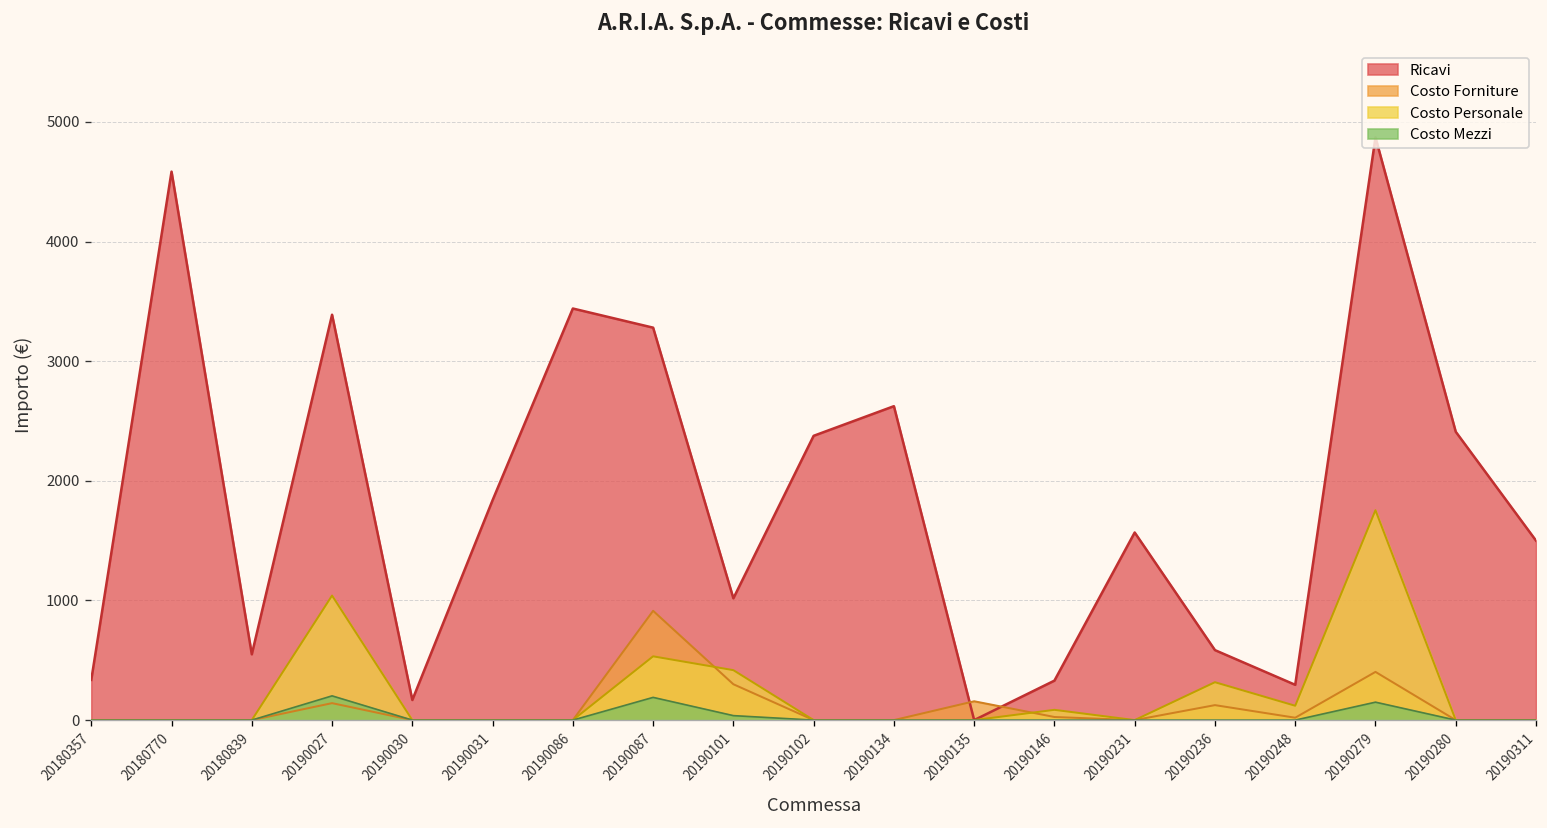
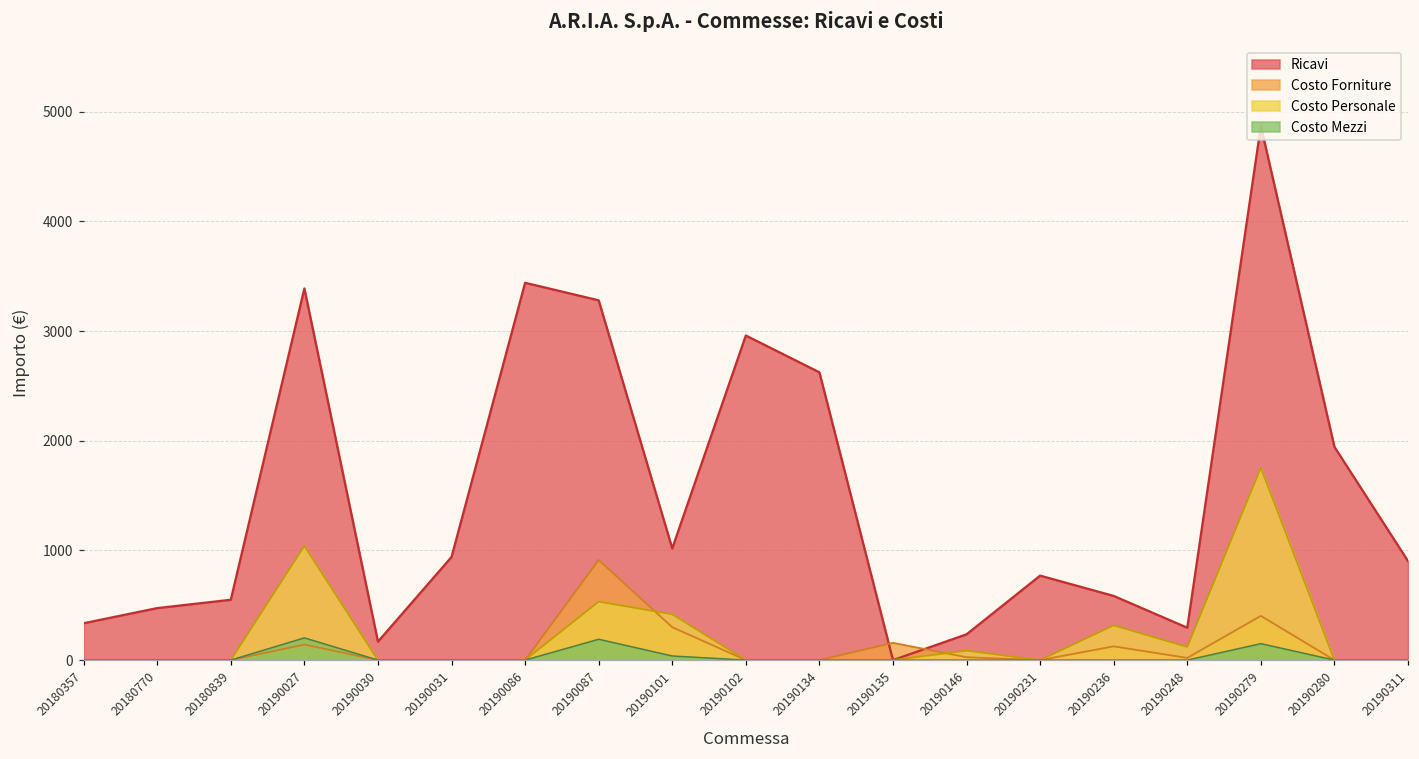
  {
    "Ricavi": {
      "20180357": 300,
-     "20180770": 4600,
+     "20180770": 500,
      "20180839": 600,
      "20190027": 3400,
      "20190030": 200,
-     "20190031": 1800,
+     "20190031": 900,
      "20190086": 3400,
      "20190087": 3300,
      "20190101": 1000,
-     "20190102": 2400,
+     "20190102": 3000,
      "20190134": 2600,
-     "20190146": 300,
-     "20190231": 1600,
+     "20190146": 200,
+     "20190231": 800,
      "20190236": 600,
      "20190248": 300,
-     "20190280": 2400,
-     "20190311": 1500
+     "20190280": 1900,
+     "20190311": 900
    },
    "Costo Mezzi": {
      "20190027": 200,
      "20190087": 200,
      "20190101": 0,
      "20190146": 0,
      "20190236": 0,
      "20190279": 200
    }
  }
